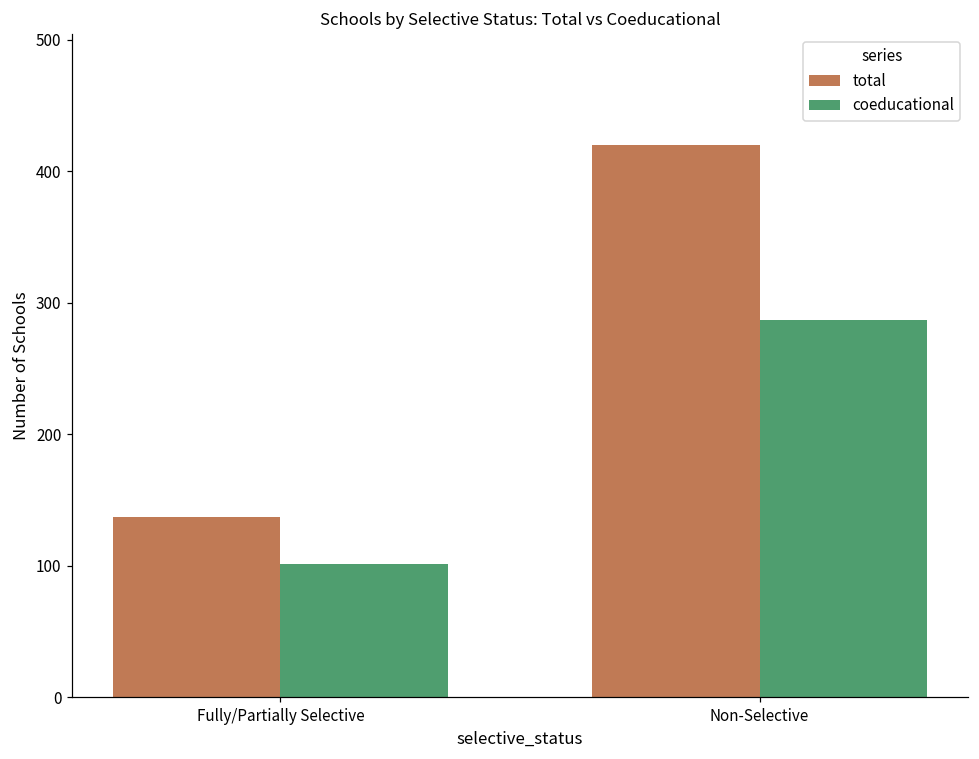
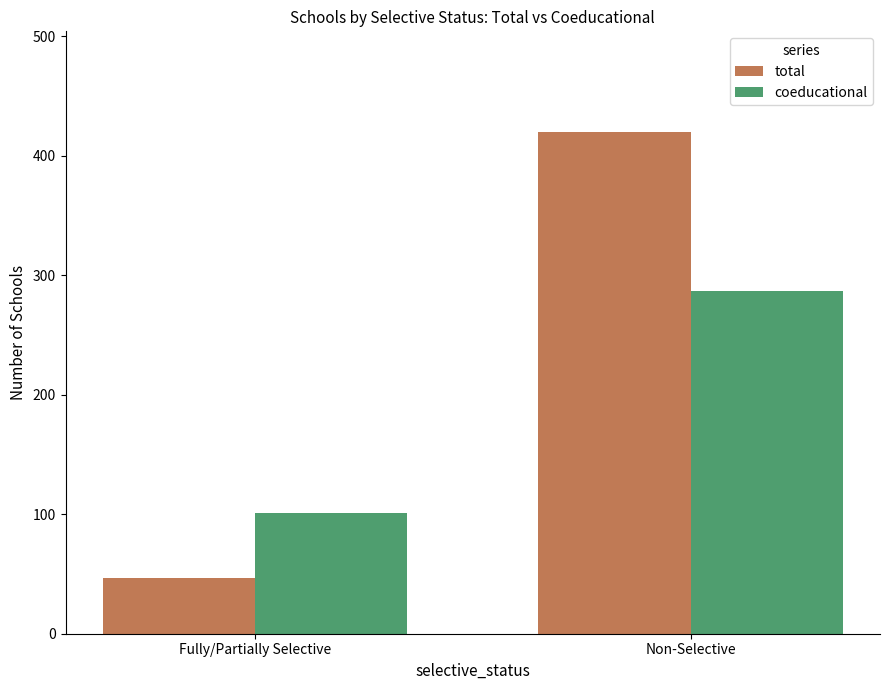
  {
    "total": {
-     "Fully/Partially Selective": 137,
+     "Fully/Partially Selective": 47,
      "Non-Selective": 420
    },
    "coeducational": {
      "Fully/Partially Selective": 101,
      "Non-Selective": 287
    }
  }
